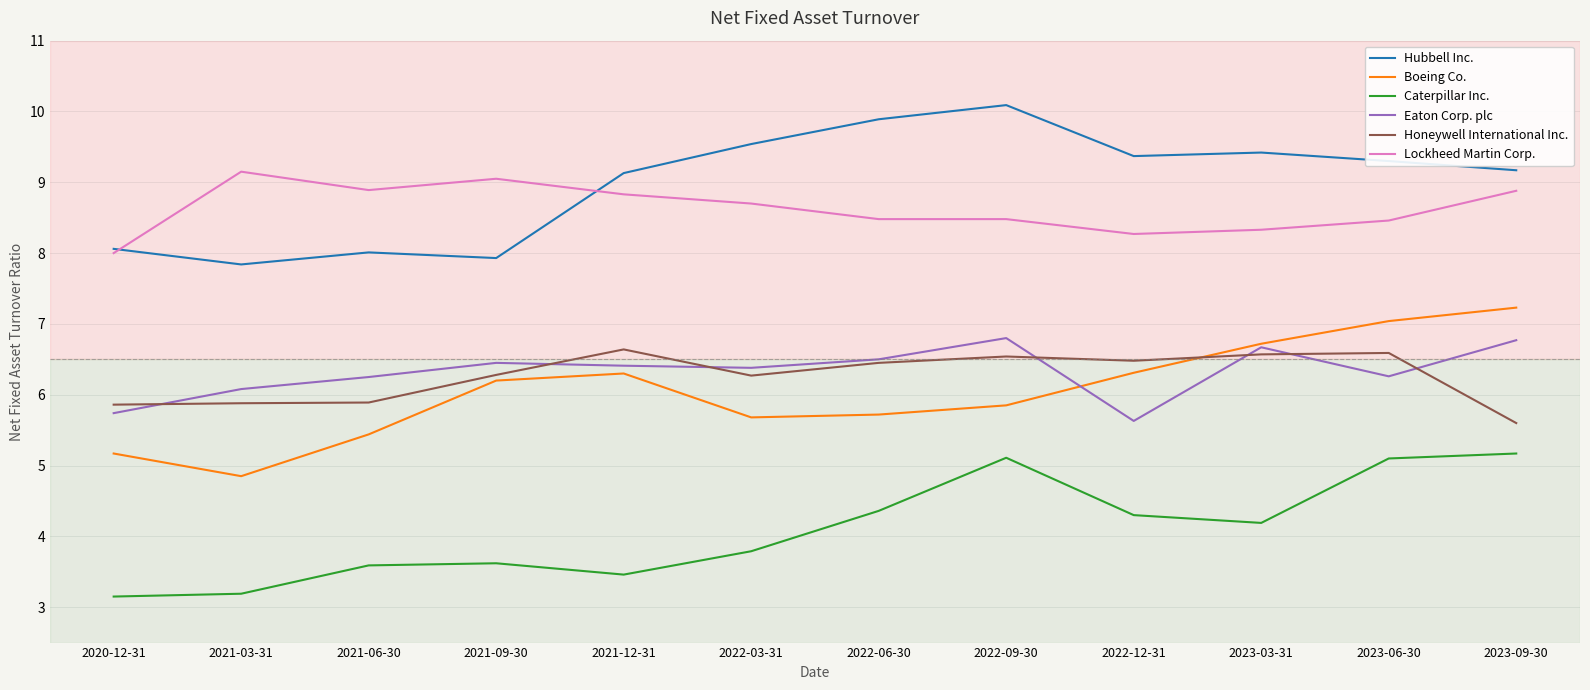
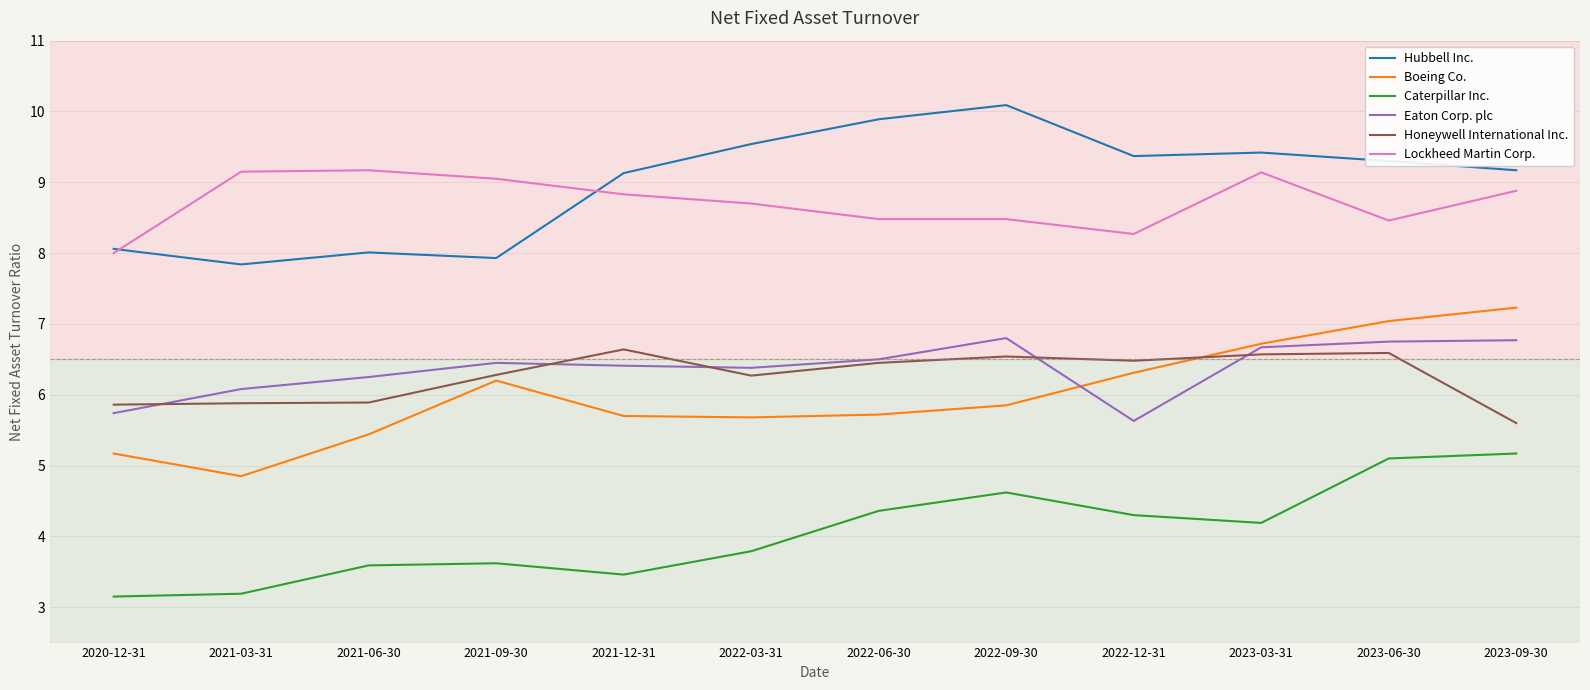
  {
    "Hubbell Inc.": {
      "2020-12-31": 8.1,
      "2021-03-31": 7.8,
      "2021-06-30": 8.0,
      "2021-09-30": 7.9,
      "2021-12-31": 9.1,
      "2022-03-31": 9.5,
      "2022-06-30": 9.9,
      "2022-09-30": 10.1,
      "2022-12-31": 9.4,
      "2023-03-31": 9.4,
      "2023-09-30": 9.2
    },
    "Boeing Co.": {
      "2020-12-31": 5.2,
      "2021-03-31": 4.9,
      "2021-06-30": 5.4,
      "2021-09-30": 6.2,
-     "2021-12-31": 6.3,
+     "2021-12-31": 5.7,
      "2022-03-31": 5.7,
      "2022-06-30": 5.7,
      "2022-09-30": 5.9,
      "2022-12-31": 6.3,
      "2023-03-31": 6.7,
      "2023-06-30": 7.0,
      "2023-09-30": 7.2
    },
    "Caterpillar Inc.": {
      "2020-12-31": 3.2,
      "2021-03-31": 3.2,
      "2021-06-30": 3.6,
      "2021-09-30": 3.6,
      "2021-12-31": 3.5,
      "2022-03-31": 3.8,
      "2022-06-30": 4.4,
-     "2022-09-30": 5.1,
+     "2022-09-30": 4.6,
      "2022-12-31": 4.3,
      "2023-03-31": 4.2,
      "2023-06-30": 5.1,
      "2023-09-30": 5.2
    },
    "Eaton Corp. plc": {
      "2020-12-31": 5.7,
      "2021-03-31": 6.1,
      "2021-06-30": 6.3,
      "2021-09-30": 6.5,
      "2021-12-31": 6.4,
      "2022-03-31": 6.4,
      "2022-06-30": 6.5,
      "2022-09-30": 6.8,
      "2022-12-31": 5.6,
      "2023-03-31": 6.7,
-     "2023-06-30": 6.3,
+     "2023-06-30": 6.8,
      "2023-09-30": 6.8
    },
    "Honeywell International Inc.": {
      "2020-12-31": 5.9,
      "2021-03-31": 5.9,
      "2021-06-30": 5.9,
      "2021-09-30": 6.3,
      "2021-12-31": 6.6,
      "2022-03-31": 6.3,
      "2022-06-30": 6.5,
      "2022-09-30": 6.5,
      "2022-12-31": 6.5,
      "2023-03-31": 6.6,
      "2023-06-30": 6.6,
      "2023-09-30": 5.6
    },
    "Lockheed Martin Corp.": {
      "2020-12-31": 8.0,
      "2021-03-31": 9.2,
-     "2021-06-30": 8.9,
+     "2021-06-30": 9.2,
      "2021-09-30": 9.1,
      "2021-12-31": 8.8,
      "2022-03-31": 8.7,
      "2022-06-30": 8.5,
      "2022-09-30": 8.5,
      "2022-12-31": 8.3,
-     "2023-03-31": 8.3,
+     "2023-03-31": 9.1,
      "2023-06-30": 8.5,
      "2023-09-30": 8.9
    }
  }
